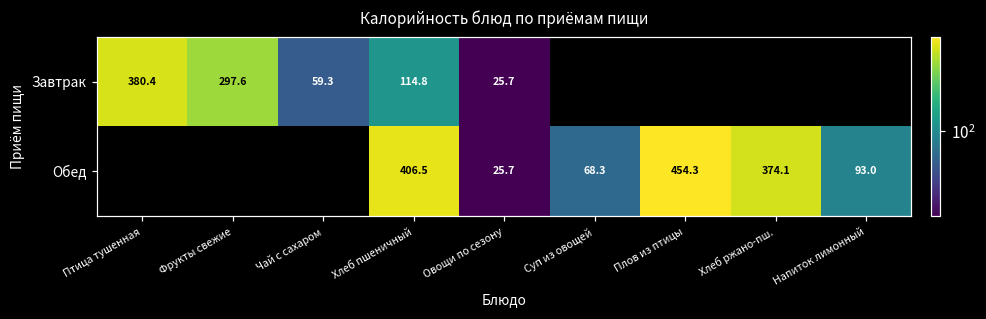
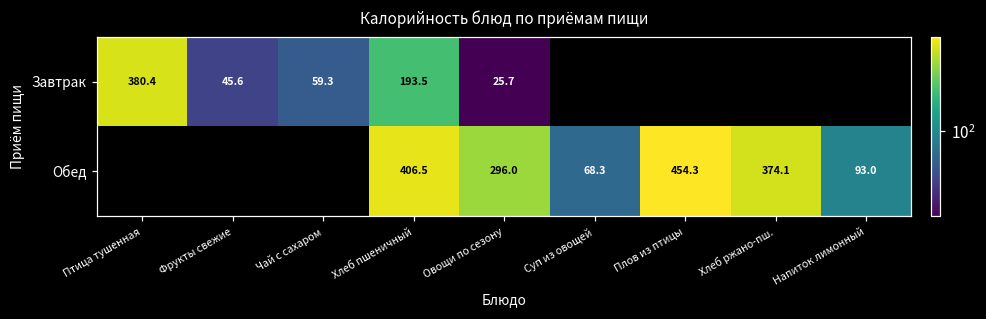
  {
    "Завтрак": {
      "Птица тушенная": 380.4,
-     "Фрукты свежие": 297.6,
+     "Фрукты свежие": 45.6,
      "Чай с сахаром": 59.3,
-     "Хлеб пшеничный": 114.8,
+     "Хлеб пшеничный": 193.5,
      "Овощи по сезону": 25.7
    },
    "Обед": {
      "Хлеб пшеничный": 406.5,
-     "Овощи по сезону": 25.7,
+     "Овощи по сезону": 296.0,
      "Суп из овощей": 68.3,
      "Плов из птицы": 454.3,
      "Хлеб ржано-пш.": 374.1,
      "Напиток лимонный": 93.0
    }
  }
